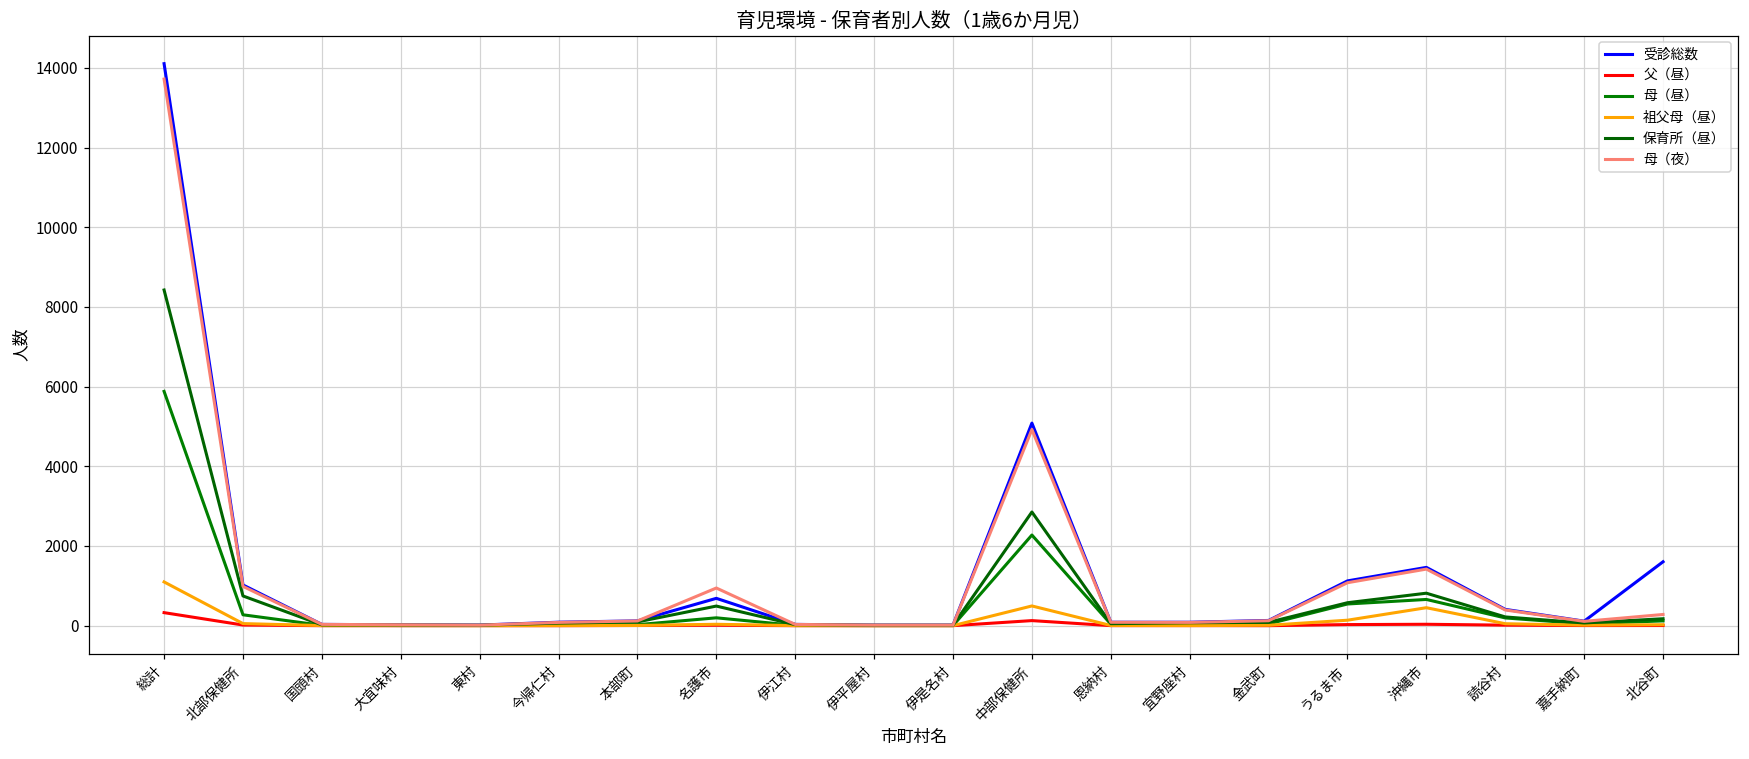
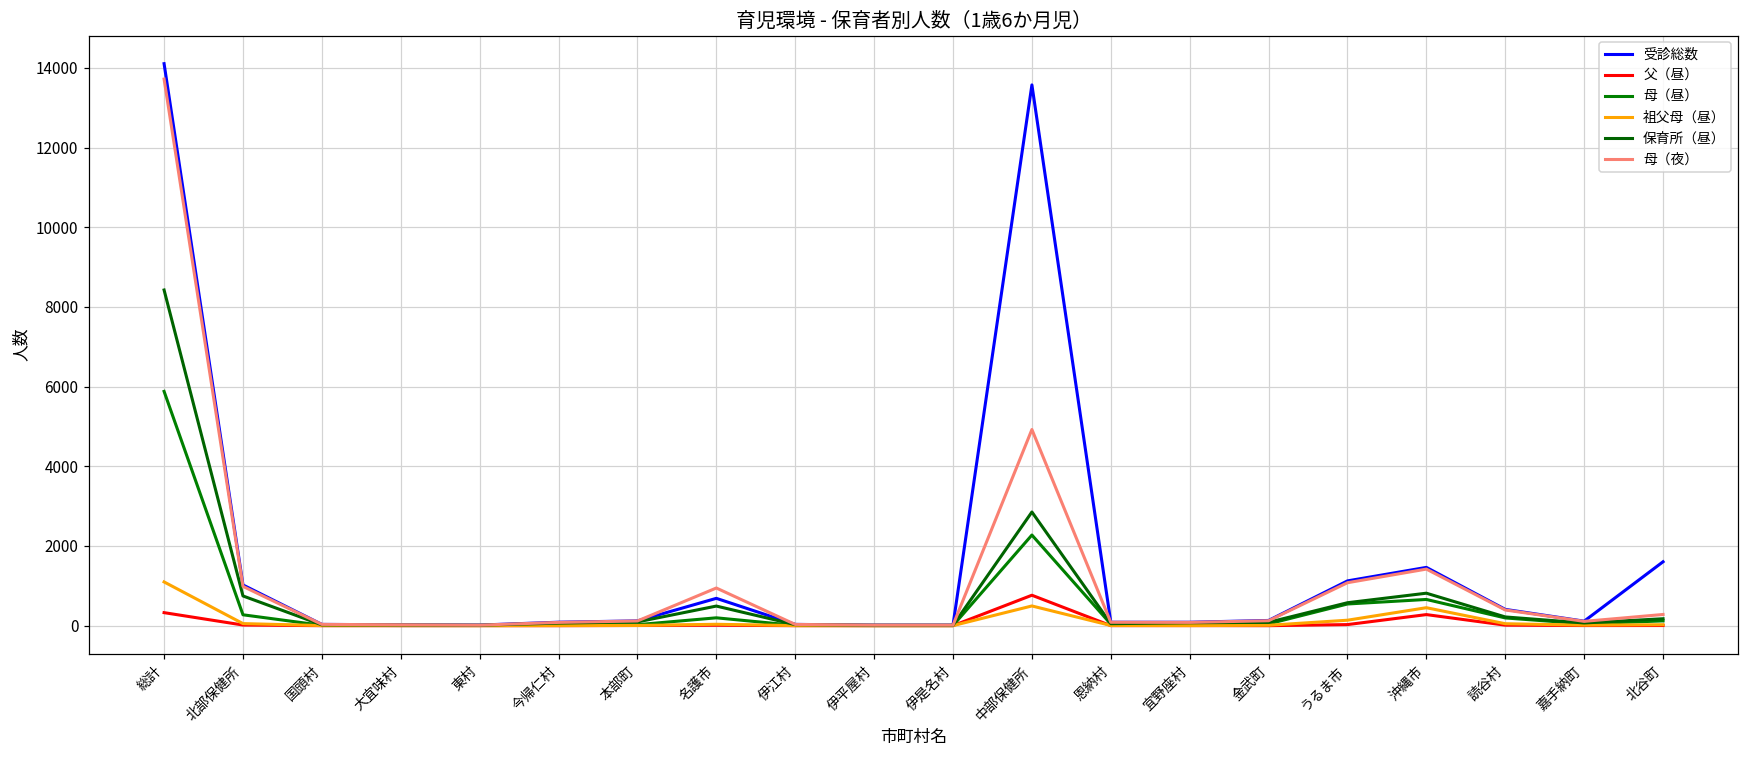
  {
    "受診総数": {
      "総計": 14100,
      "名護市": 700,
-     "中部保健所": 5100,
+     "中部保健所": 13600,
      "北谷町": 1600
    },
    "父（昼）": {
      "総計": 300,
-     "中部保健所": 100,
+     "中部保健所": 800,
      "うるま市": 0,
-     "沖縄市": 0
+     "沖縄市": 300
    },
    "祖父母（昼）": {
      "総計": 1100,
      "中部保健所": 500,
      "うるま市": 100,
      "沖縄市": 500
    },
    "母（夜）": {
      "総計": 13700,
      "名護市": 900,
      "中部保健所": 4900,
      "北谷町": 300
    }
  }
